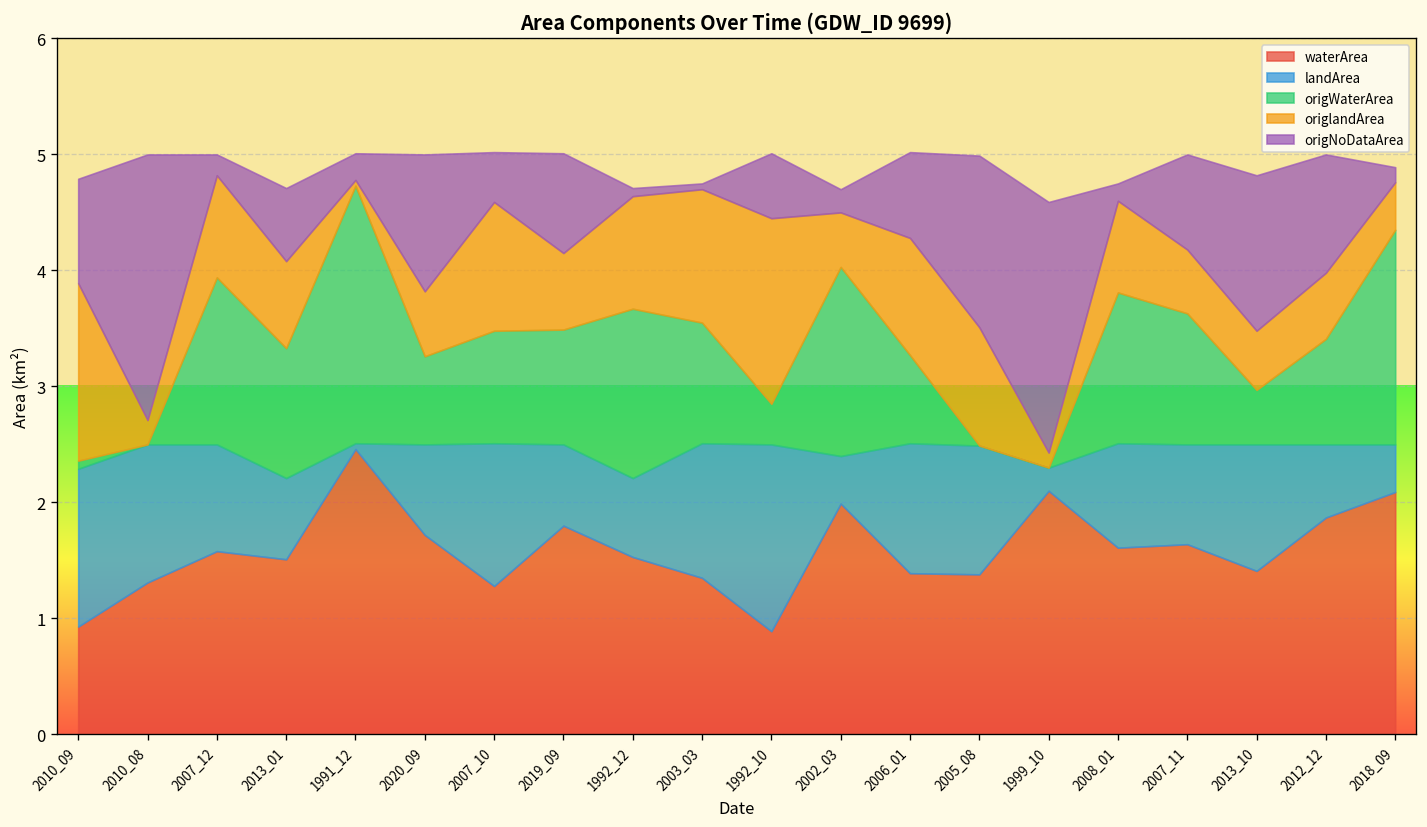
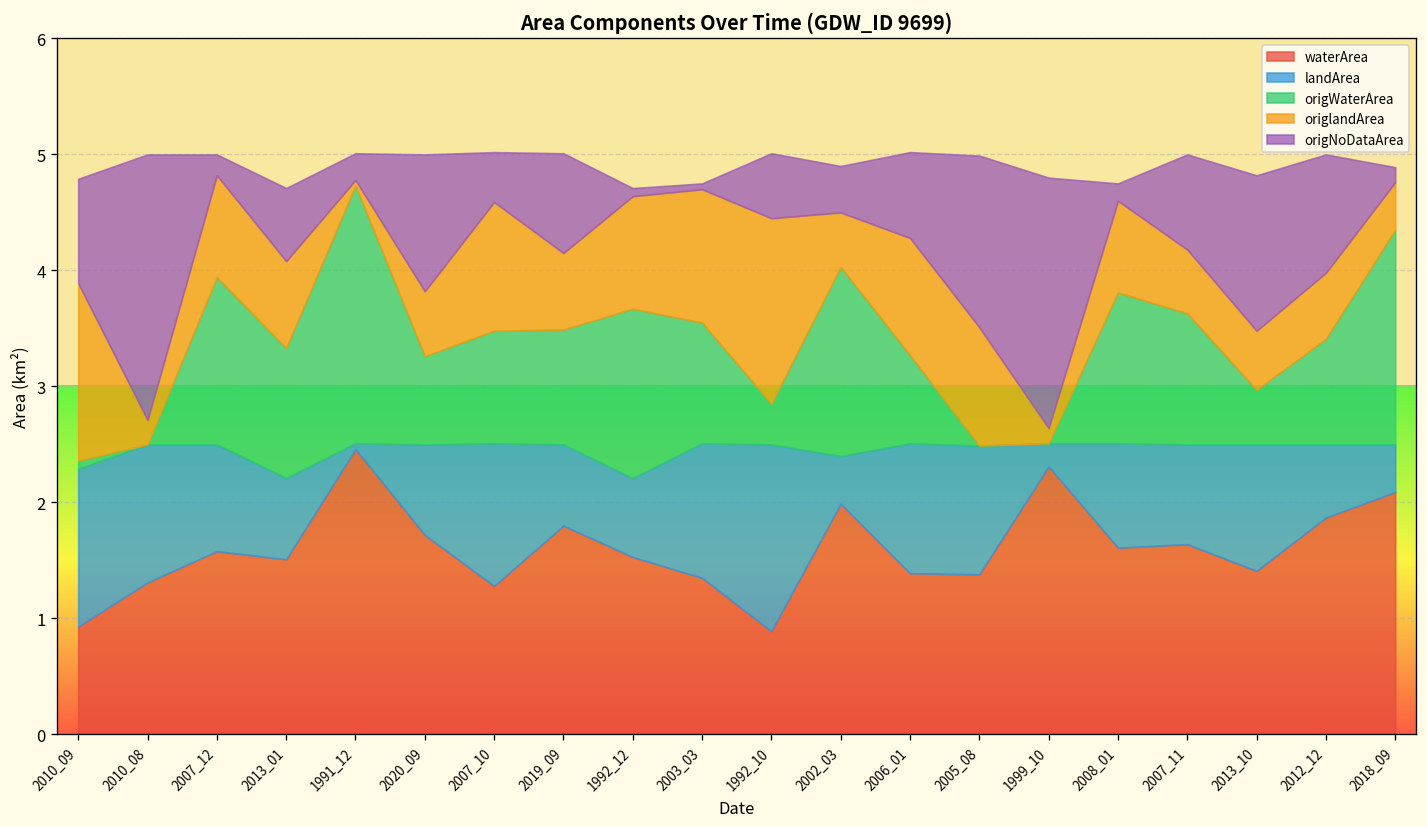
  {
    "waterArea": {
      "2010_09": 0.9,
      "2010_08": 1.3,
      "2007_12": 1.6,
      "2013_01": 1.5,
      "1991_12": 2.5,
      "2020_09": 1.7,
      "2007_10": 1.3,
      "2019_09": 1.8,
      "1992_12": 1.5,
      "2003_03": 1.4,
      "1992_10": 0.9,
      "2002_03": 2.0,
      "2006_01": 1.4,
      "2005_08": 1.4,
-     "1999_10": 2.1,
+     "1999_10": 2.3,
      "2008_01": 1.6,
      "2007_11": 1.6,
      "2013_10": 1.4,
      "2012_12": 1.9,
      "2018_09": 2.1
    },
    "landArea": {
      "2010_09": 1.4,
      "2007_12": 0.9,
      "2013_01": 0.7,
      "1991_12": 0.0,
      "2020_09": 0.8,
      "2007_10": 1.2,
      "2019_09": 0.7,
      "1992_12": 0.7,
      "2003_03": 1.2,
      "1992_10": 1.6,
      "2002_03": 0.4,
      "2006_01": 1.1,
      "2008_01": 0.9,
      "2007_11": 0.9,
      "2013_10": 1.1,
      "2012_12": 0.6,
      "2018_09": 0.4
    },
    "origWaterArea": {
      "2010_09": 0.1,
      "2007_12": 1.4,
      "2013_01": 1.1,
      "1991_12": 2.2,
      "2020_09": 0.8,
      "2007_10": 1.0,
      "2019_09": 1.0,
      "1992_12": 1.5,
      "2003_03": 1.0,
      "1992_10": 0.4,
      "2002_03": 1.6,
      "2006_01": 0.8,
      "2008_01": 1.3,
      "2007_11": 1.1,
      "2013_10": 0.5,
      "2012_12": 0.9,
      "2018_09": 1.8
    },
    "origlandArea": {
      "2010_09": 1.5,
      "2010_08": 0.2,
      "2007_12": 0.9,
      "2013_01": 0.8,
      "1991_12": 0.0,
      "2020_09": 0.6,
      "2007_10": 1.1,
      "2019_09": 0.7,
      "1992_12": 1.0,
      "2003_03": 1.1,
      "1992_10": 1.6,
      "2002_03": 0.5,
      "2006_01": 1.0,
      "2005_08": 1.0,
      "1999_10": 0.1,
      "2008_01": 0.8,
      "2007_11": 0.5,
      "2013_10": 0.5,
      "2012_12": 0.6,
      "2018_09": 0.4
    },
    "origNoDataArea": {
      "2010_09": 0.9,
      "2010_08": 2.3,
      "2007_12": 0.2,
      "2013_01": 0.6,
      "1991_12": 0.2,
      "2020_09": 1.2,
      "2007_10": 0.4,
      "2019_09": 0.9,
      "1992_12": 0.1,
      "2003_03": 0.0,
      "1992_10": 0.6,
-     "2002_03": 0.2,
+     "2002_03": 0.4,
      "2006_01": 0.7,
      "2005_08": 1.5,
      "1999_10": 2.2,
      "2008_01": 0.2,
      "2007_11": 0.8,
      "2013_10": 1.3,
      "2012_12": 1.0,
      "2018_09": 0.1
    }
  }
